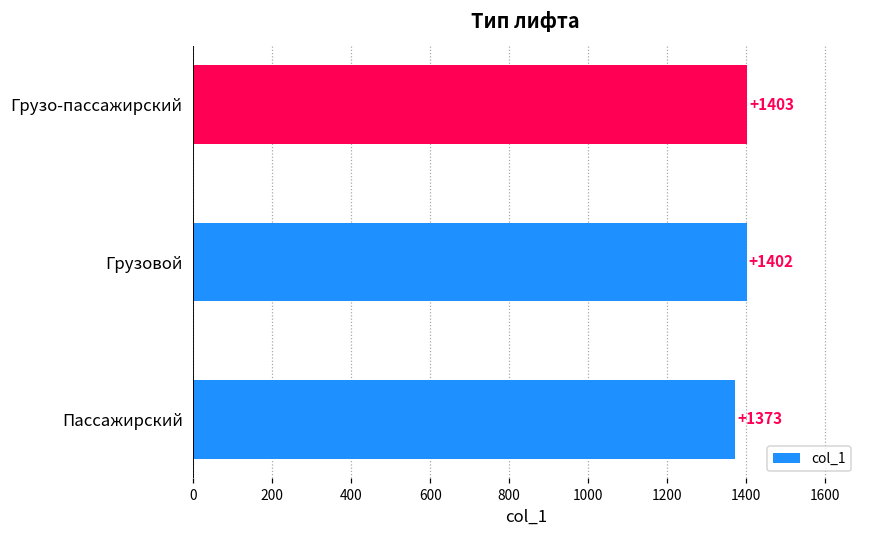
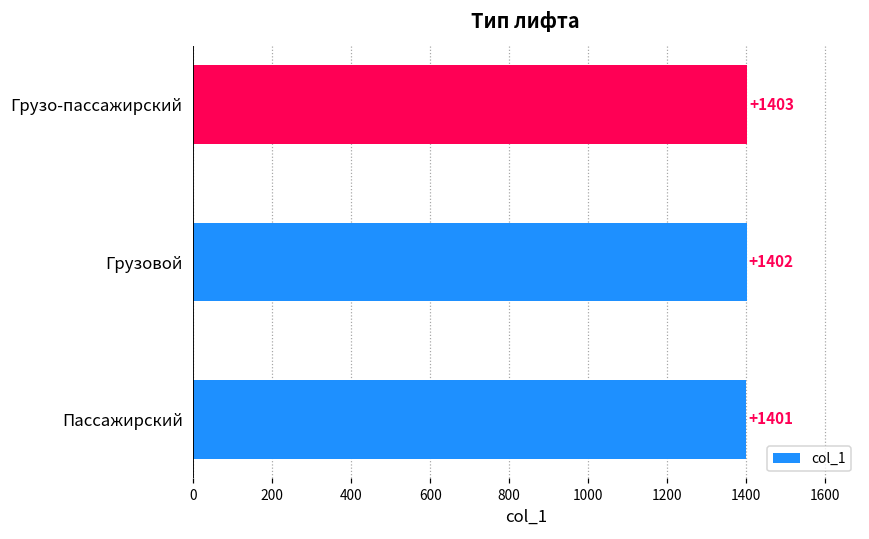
  {
    "Грузо-пассажирский": "+1403",
    "Грузовой": "+1402",
-   "Пассажирский": "+1373"
+   "Пассажирский": "+1401"
  }
